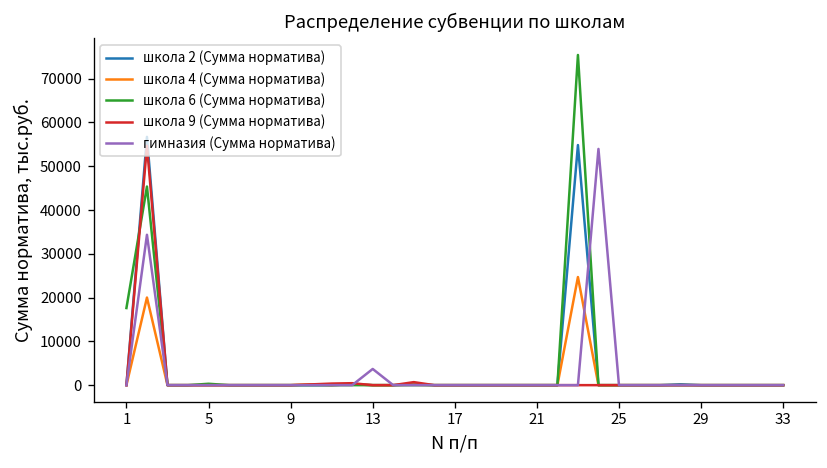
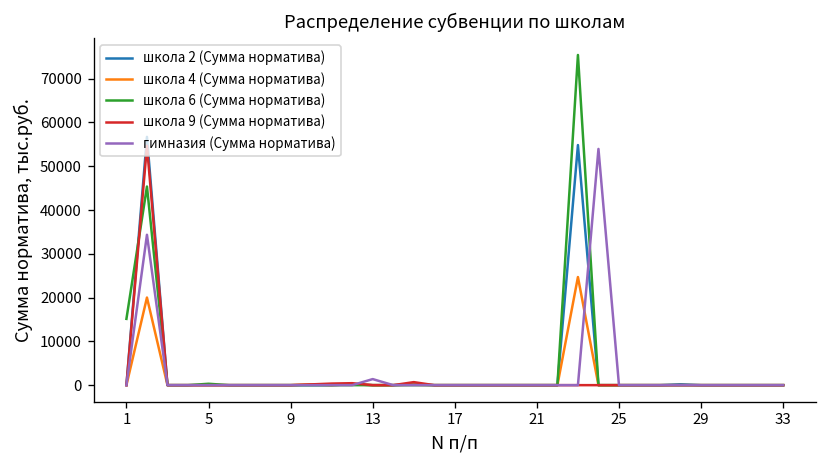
  {
    "школа 6 (Сумма норматива)": {
-     "1": 18000
+     "1": 15000
    },
    "гимназия (Сумма норматива)": {
-     "13": 4000
+     "13": 1000
    }
  }
